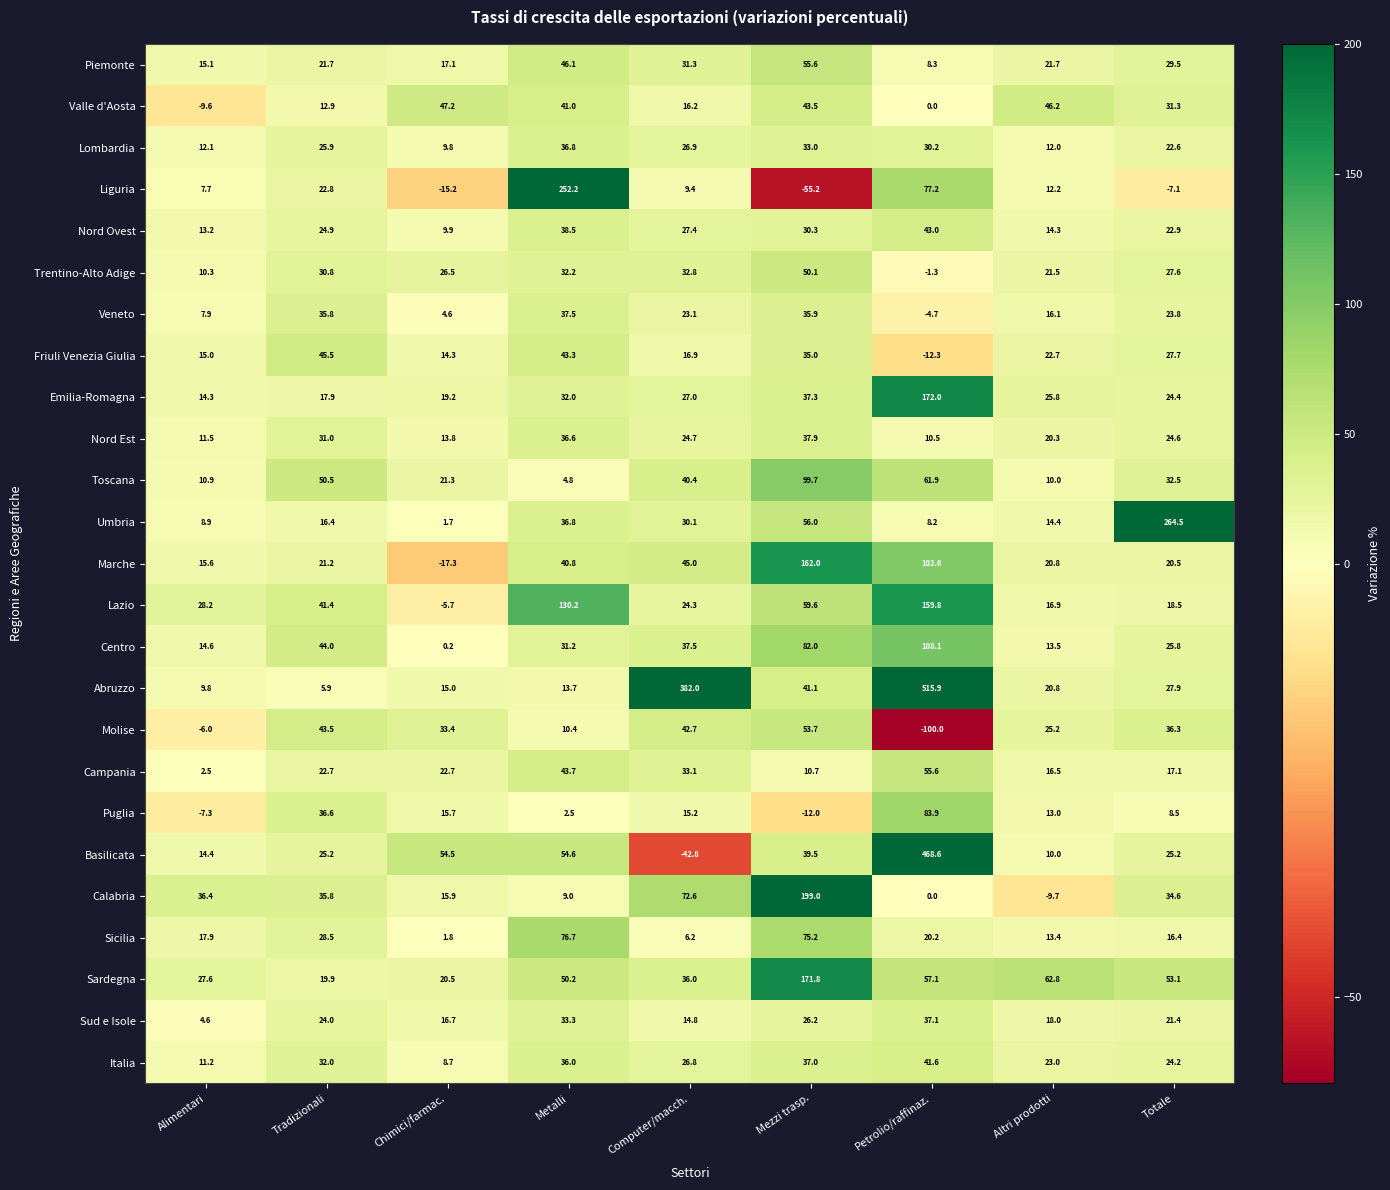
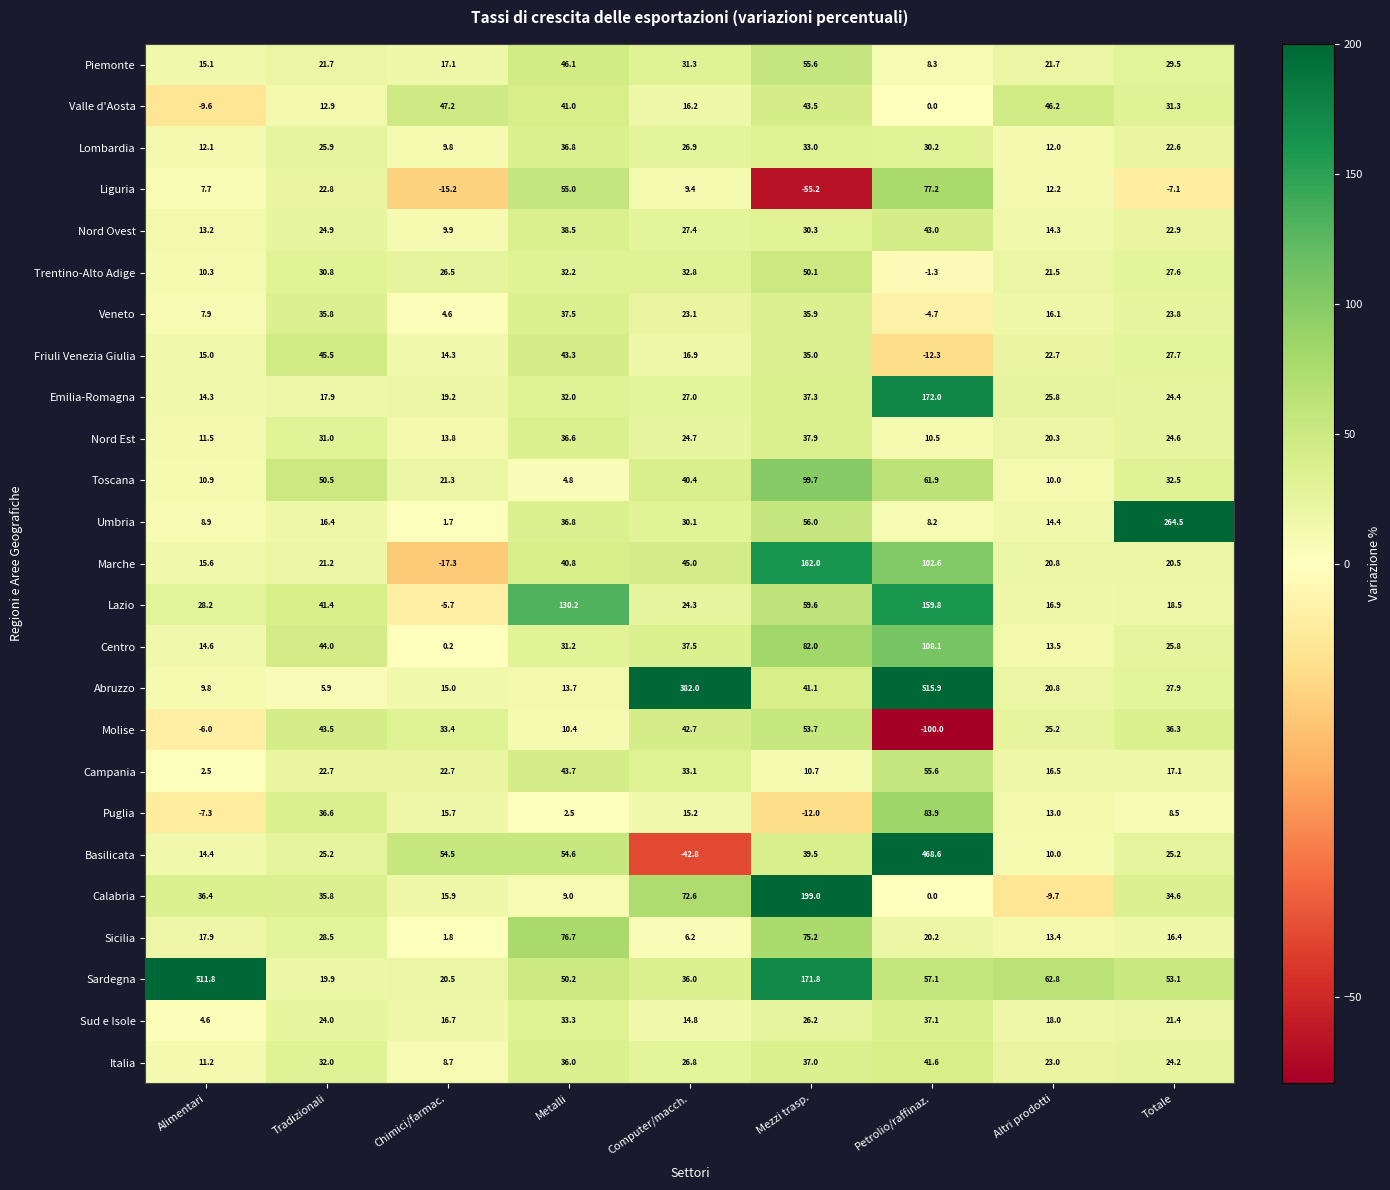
  {
    "Liguria": {
      "Alimentari": 7.7,
      "Tradizionali": 22.8,
      "Chimici/farmac.": -15.2,
-     "Metalli": 252.2,
+     "Metalli": 55.0,
      "Computer/macch.": 9.4,
      "Mezzi trasp.": -55.2,
      "Petrolio/raffinaz.": 77.2,
      "Altri prodotti": 12.2,
      "Totale": -7.1
    },
    "Sardegna": {
-     "Alimentari": 27.6,
+     "Alimentari": 511.8,
      "Tradizionali": 19.9,
      "Chimici/farmac.": 20.5,
      "Metalli": 50.2,
      "Computer/macch.": 36.0,
      "Mezzi trasp.": 171.8,
      "Petrolio/raffinaz.": 57.1,
      "Altri prodotti": 62.8,
      "Totale": 53.1
    }
  }
